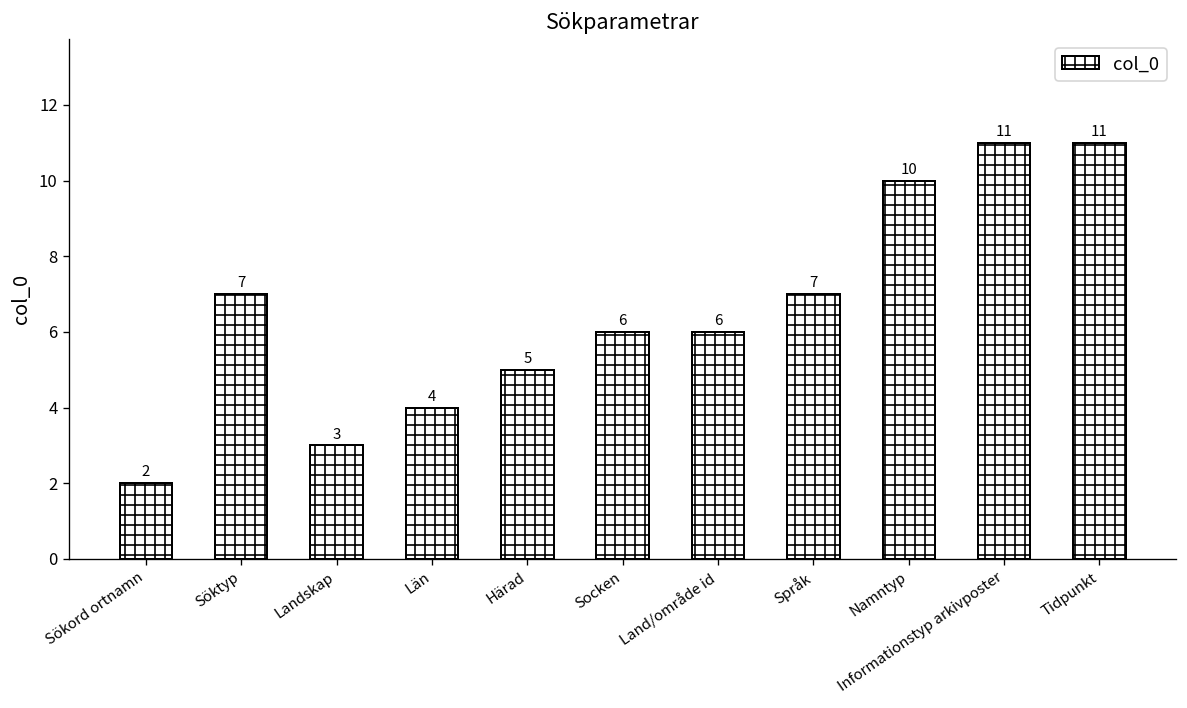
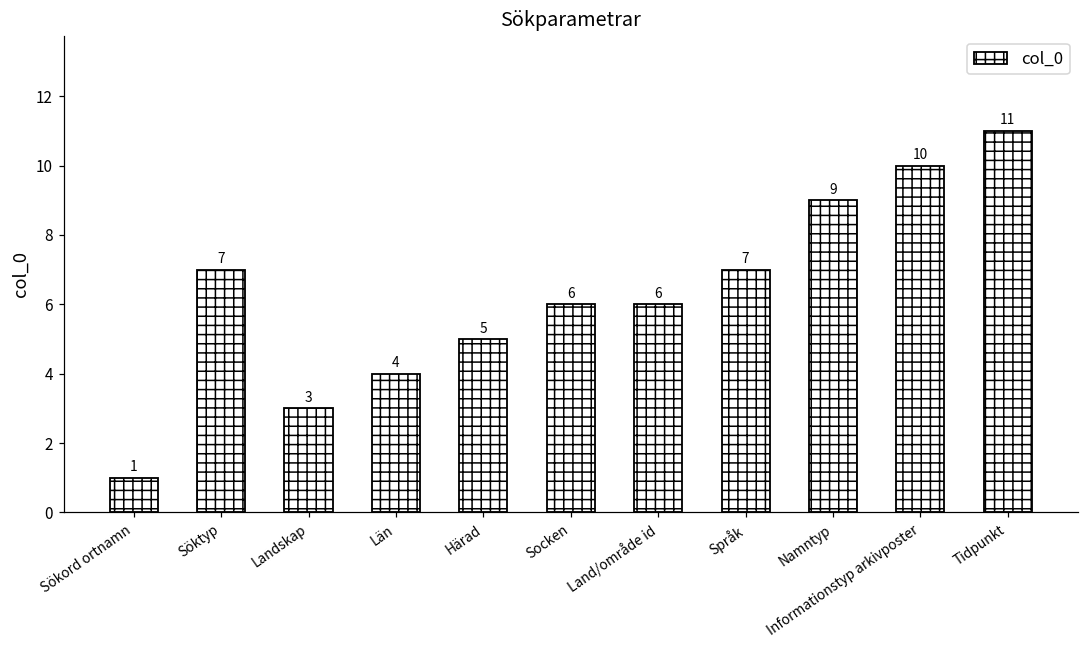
  {
-   "Sökord ortnamn": 2,
+   "Sökord ortnamn": 1,
    "Söktyp": 7,
    "Landskap": 3,
    "Län": 4,
    "Härad": 5,
    "Socken": 6,
    "Land/område id": 6,
    "Språk": 7,
-   "Namntyp": 10,
-   "Informationstyp arkivposter": 11,
+   "Namntyp": 9,
+   "Informationstyp arkivposter": 10,
    "Tidpunkt": 11
  }
